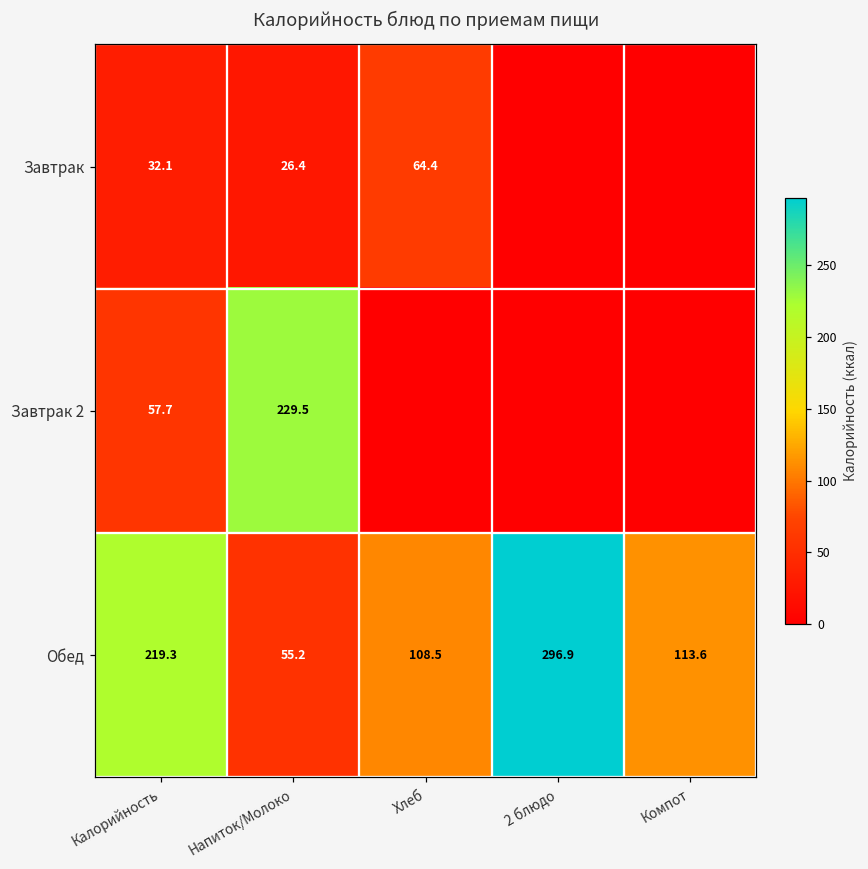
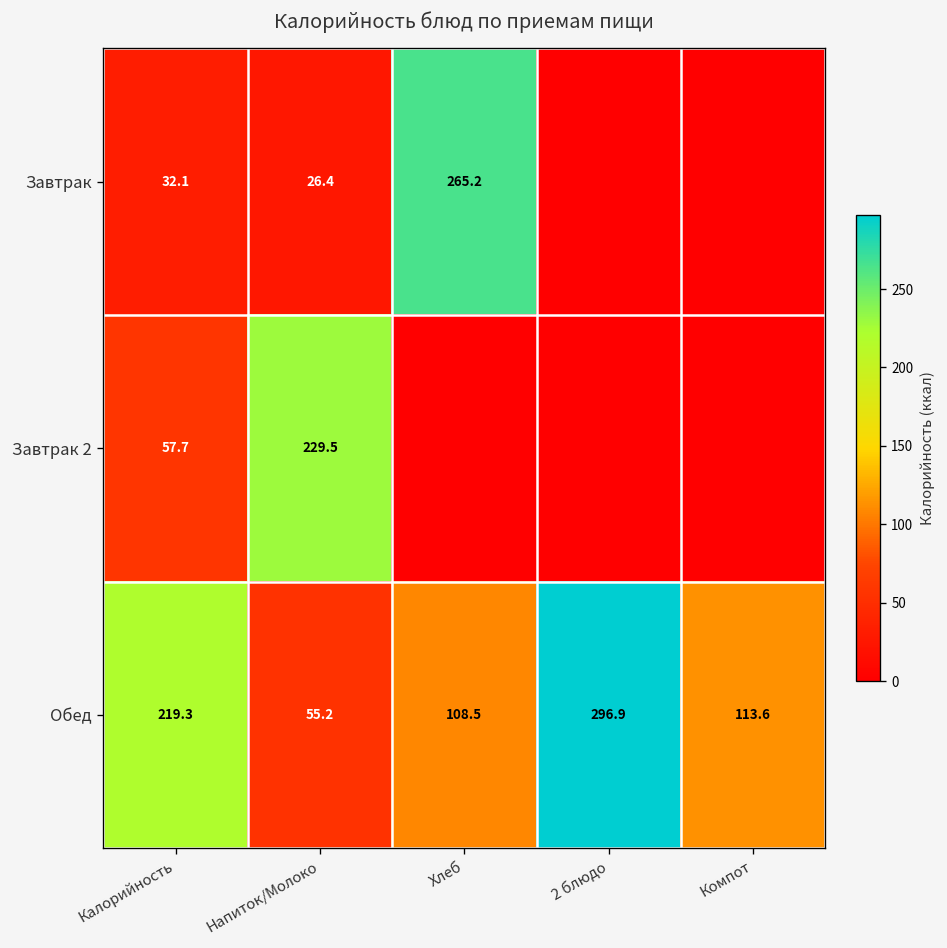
  {
    "Завтрак": {
      "Калорийность": 32.1,
      "Напиток/Молоко": 26.4,
-     "Хлеб": 64.4
+     "Хлеб": 265.2
    },
    "Завтрак 2": {
      "Калорийность": 57.7,
      "Напиток/Молоко": 229.5
    },
    "Обед": {
      "Калорийность": 219.3,
      "Напиток/Молоко": 55.2,
      "Хлеб": 108.5,
      "2 блюдо": 296.9,
      "Компот": 113.6
    }
  }
